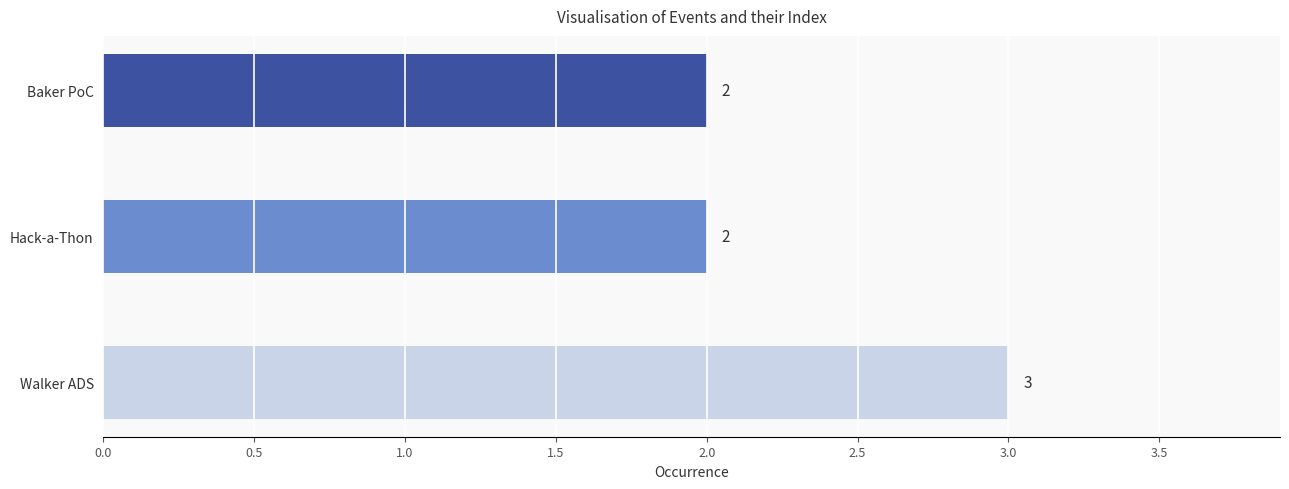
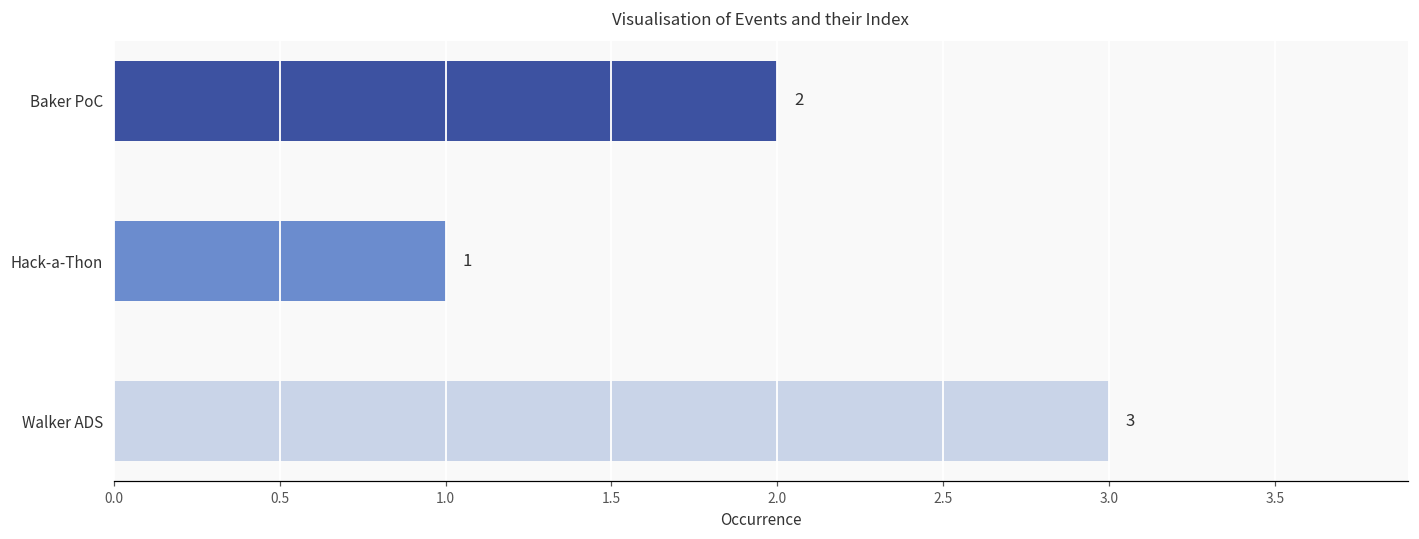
  {
    "Baker PoC": 2,
-   "Hack-a-Thon": 2,
+   "Hack-a-Thon": 1,
    "Walker ADS": 3
  }
